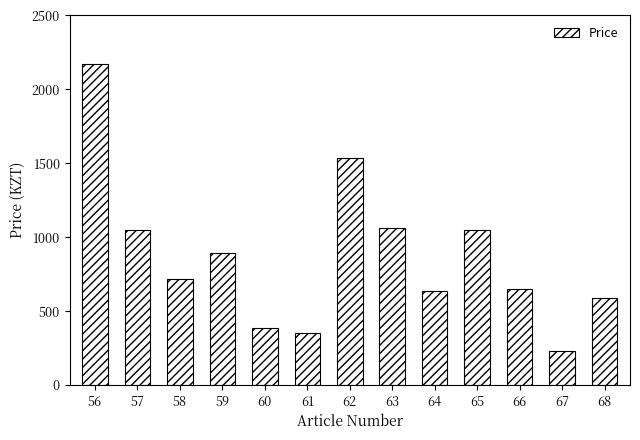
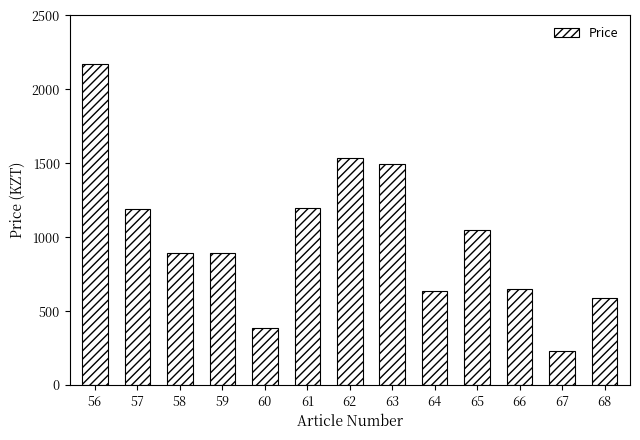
  {
    "56": 2170,
-   "57": 1050,
-   "58": 720,
+   "57": 1190,
+   "58": 890,
    "59": 900,
    "60": 390,
-   "61": 350,
+   "61": 1200,
    "62": 1540,
-   "63": 1060,
+   "63": 1490,
    "64": 630,
    "65": 1050,
    "66": 650,
    "67": 230,
    "68": 590
  }
